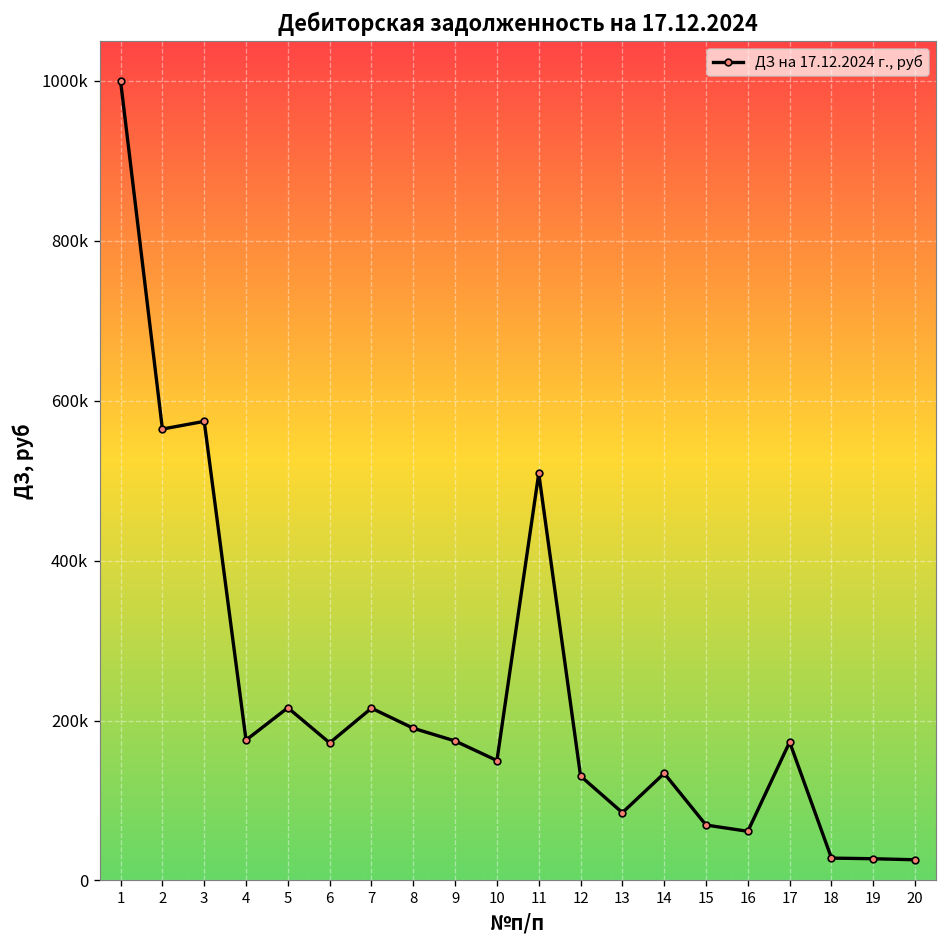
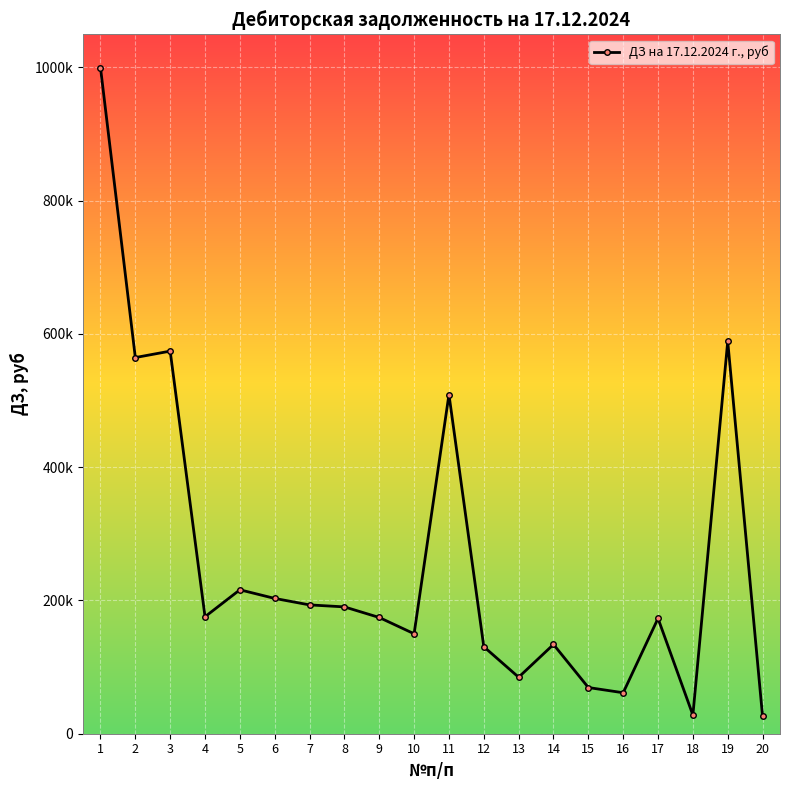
  {
    "1": 1000000,
    "2": 560000,
    "3": 570000,
    "4": 180000,
    "5": 220000,
-   "6": 170000,
-   "7": 220000,
+   "6": 200000,
+   "7": 190000,
    "8": 190000,
    "9": 170000,
    "10": 150000,
    "11": 510000,
    "12": 130000,
    "13": 80000,
    "14": 130000,
    "15": 70000,
    "16": 60000,
    "17": 170000,
    "18": 30000,
-   "19": 30000,
+   "19": 590000,
    "20": 30000
  }
